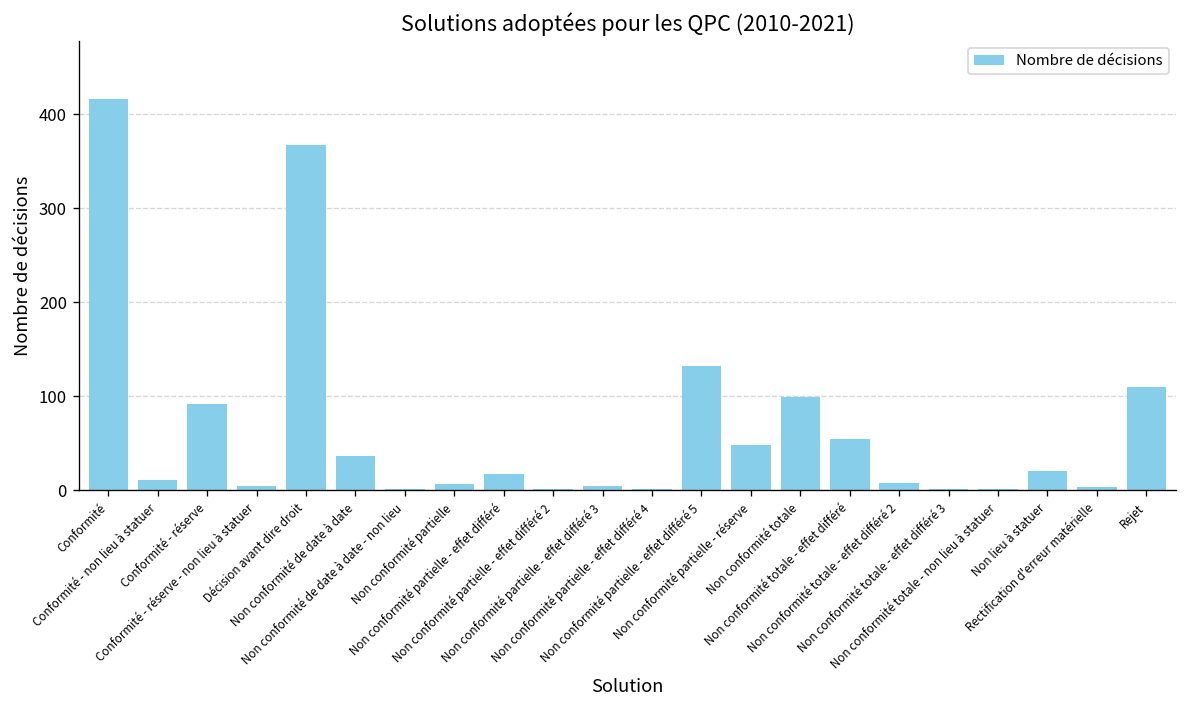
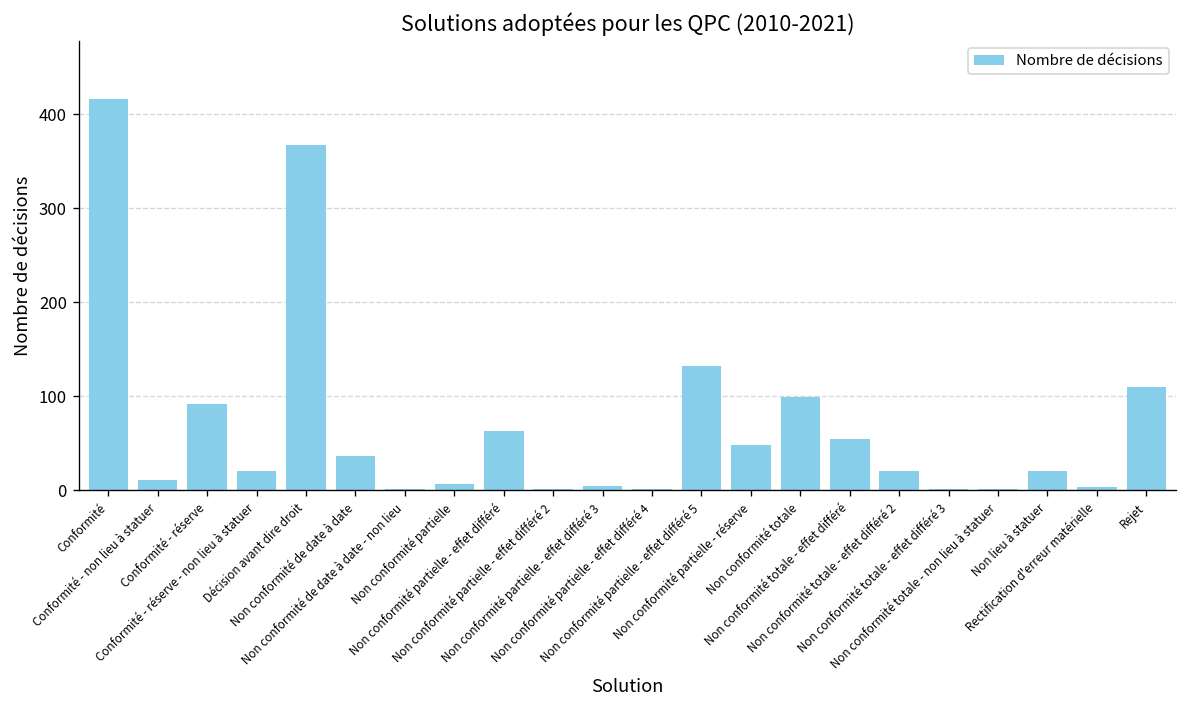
  {
    "Conformité": 420,
    "Conformité - non lieu à statuer": 10,
    "Conformité - réserve": 90,
-   "Conformité - réserve - non lieu à statuer": 0,
+   "Conformité - réserve - non lieu à statuer": 20,
    "Décision avant dire droit": 370,
    "Non conformité de date à date": 40,
    "Non conformité partielle": 10,
-   "Non conformité partielle - effet différé": 20,
+   "Non conformité partielle - effet différé": 60,
    "Non conformité partielle - effet différé 3": 10,
    "Non conformité partielle - effet différé 5": 130,
    "Non conformité partielle - réserve": 50,
    "Non conformité totale": 100,
    "Non conformité totale - effet différé": 60,
-   "Non conformité totale - effet différé 2": 10,
+   "Non conformité totale - effet différé 2": 20,
    "Non lieu à statuer": 20,
    "Rejet": 110
  }
